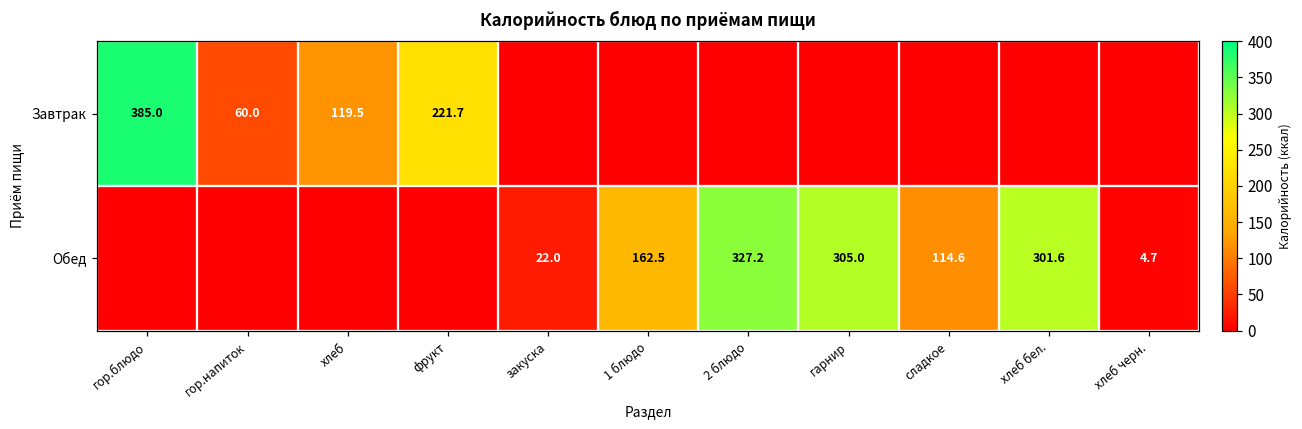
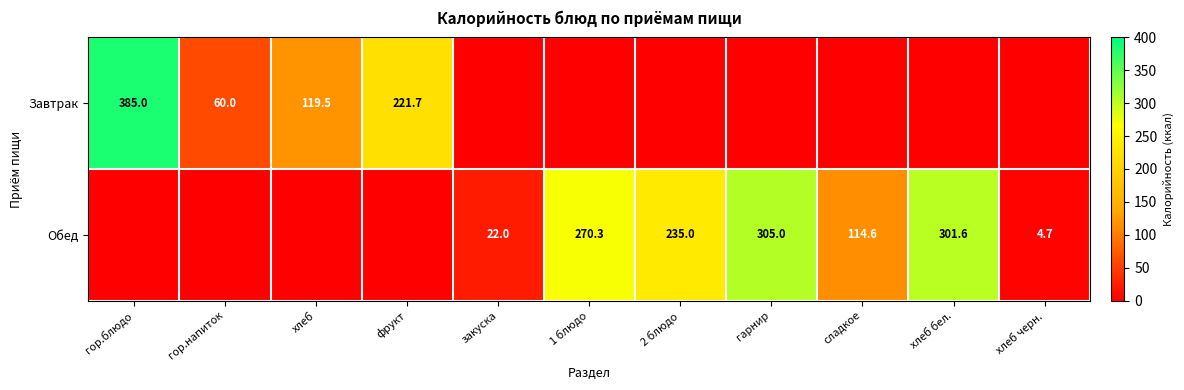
  {
    "Завтрак": {
      "гор.блюдо": 385.0,
      "гор.напиток": 60.0,
      "хлеб": 119.5,
      "фрукт": 221.7
    },
    "Обед": {
      "закуска": 22.0,
-     "1 блюдо": 162.5,
-     "2 блюдо": 327.2,
+     "1 блюдо": 270.3,
+     "2 блюдо": 235.0,
      "гарнир": 305.0,
      "сладкое": 114.6,
      "хлеб бел.": 301.6,
      "хлеб черн.": 4.7
    }
  }
